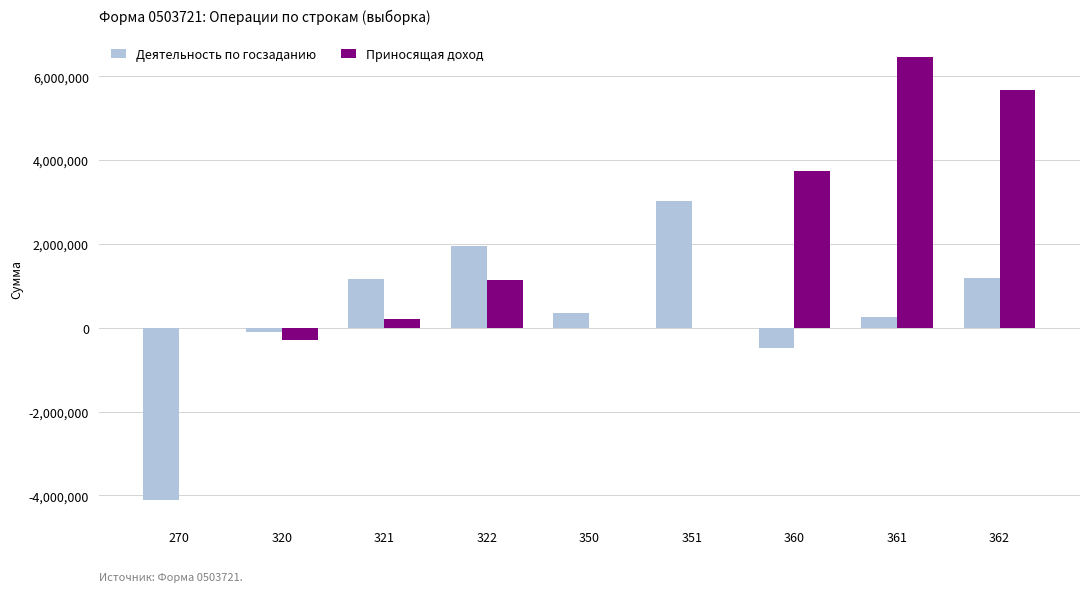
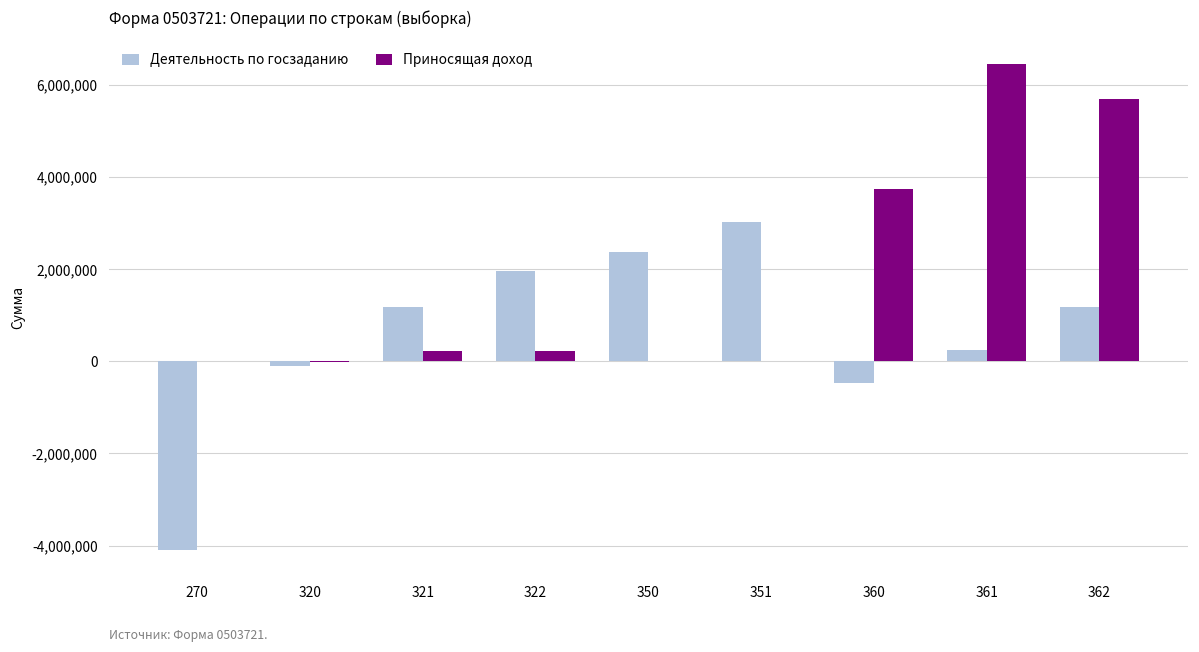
  {
    "Деятельность по госзаданию": {
      "270": "-4,100,000",
      "320": "-100,000",
      "321": "1,200,000",
      "322": "2,000,000",
-     "350": "400,000",
+     "350": "2,400,000",
      "351": "3,000,000",
      "360": "-500,000",
      "361": "200,000",
      "362": "1,200,000"
    },
    "Приносящая доход": {
-     "320": "-300,000",
+     "320": "0",
      "321": "200,000",
-     "322": "1,100,000",
+     "322": "200,000",
      "350": "0",
      "351": "0",
      "360": "3,700,000",
      "361": "6,500,000",
      "362": "5,700,000"
    }
  }
